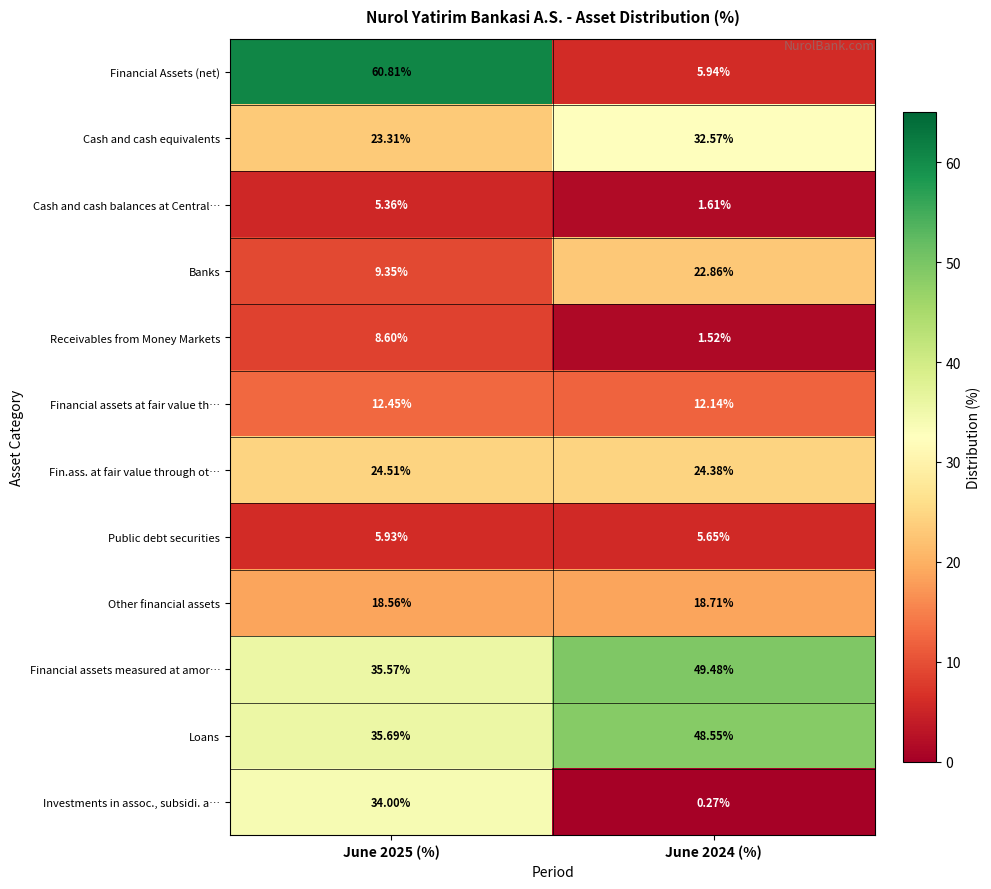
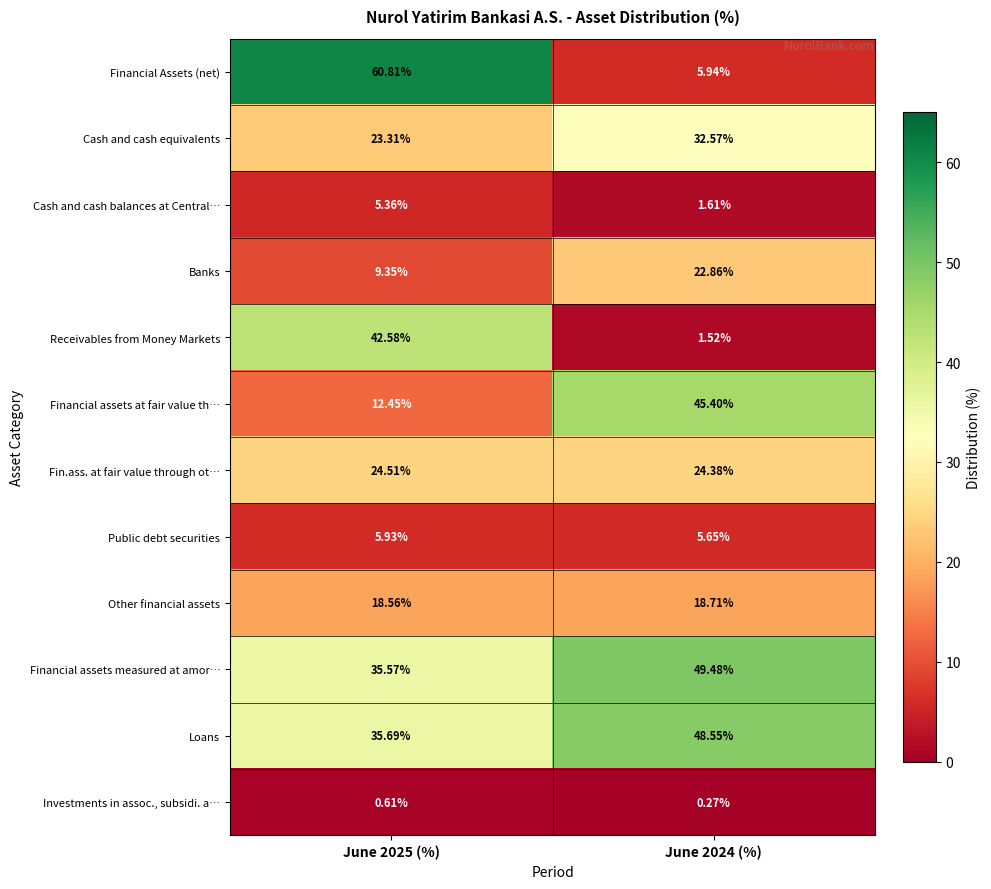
  {
    "Financial Assets (net)": {
      "June 2025 (%)": "60.81%"
    },
    "Cash and cash equivalents": {
      "June 2025 (%)": "23.31%",
      "June 2024 (%)": "32.57%"
    },
    "Cash and cash balances at Central…": {
      "June 2025 (%)": "5.36%",
      "June 2024 (%)": "1.61%"
    },
    "Banks": {
      "June 2025 (%)": "9.35%",
      "June 2024 (%)": "22.86%"
    },
    "Receivables from Money Markets": {
-     "June 2025 (%)": "8.60%",
+     "June 2025 (%)": "42.58%",
      "June 2024 (%)": "1.52%"
    },
    "Financial assets at fair value th…": {
      "June 2025 (%)": "12.45%",
-     "June 2024 (%)": "12.14%"
+     "June 2024 (%)": "45.40%"
    },
    "Fin.ass. at fair value through ot…": {
      "June 2025 (%)": "24.51%",
      "June 2024 (%)": "24.38%"
    },
    "Public debt securities": {
      "June 2025 (%)": "5.93%",
      "June 2024 (%)": "5.65%"
    },
    "Other financial assets": {
      "June 2025 (%)": "18.56%",
      "June 2024 (%)": "18.71%"
    },
    "Financial assets measured at amor…": {
      "June 2025 (%)": "35.57%",
      "June 2024 (%)": "49.48%"
    },
    "Loans": {
      "June 2025 (%)": "35.69%",
      "June 2024 (%)": "48.55%"
    },
    "Investments in assoc., subsidi. a…": {
-     "June 2025 (%)": "34.00%",
+     "June 2025 (%)": "0.61%",
      "June 2024 (%)": "0.27%"
    }
  }
